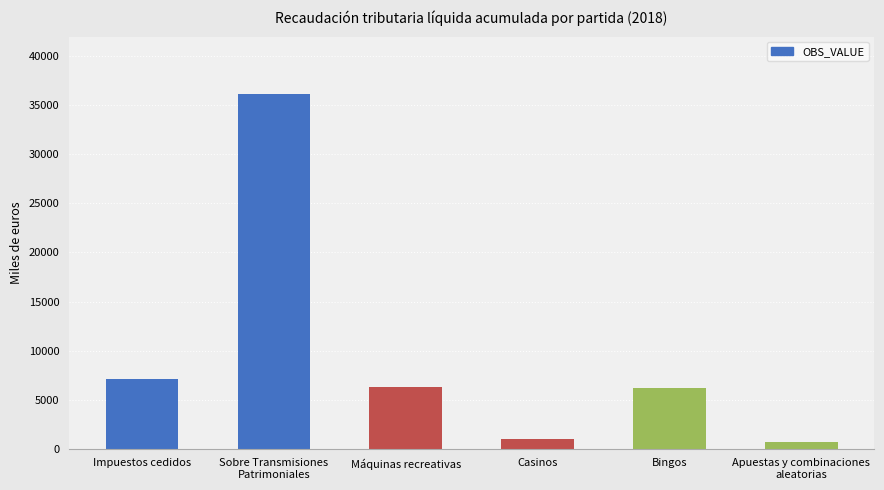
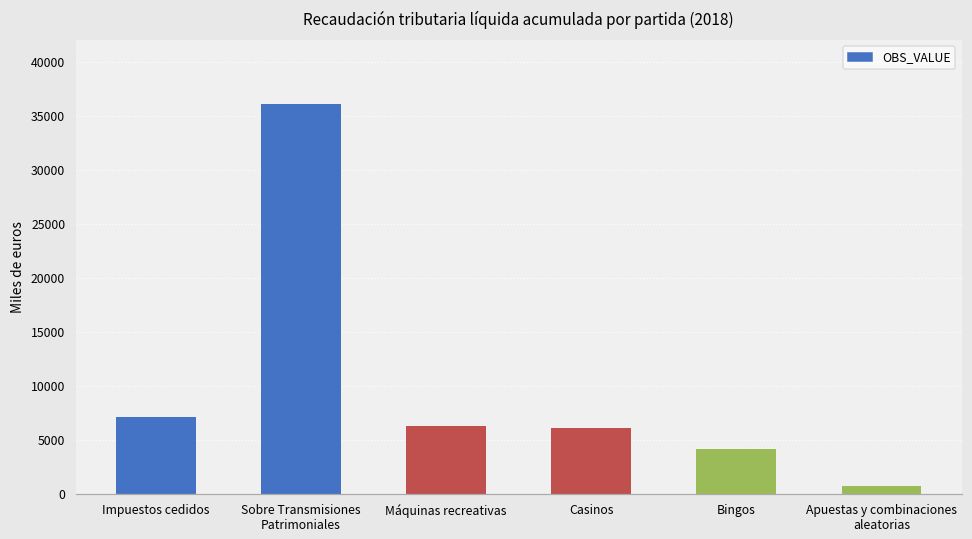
  {
    "Impuestos cedidos": 7000,
    "Sobre Transmisiones Patrimoniales": 36000,
    "Máquinas recreativas": 6000,
-   "Casinos": 1000,
-   "Bingos": 6000,
+   "Casinos": 6000,
+   "Bingos": 4000,
    "Apuestas y combinaciones aleatorias": 1000
  }
